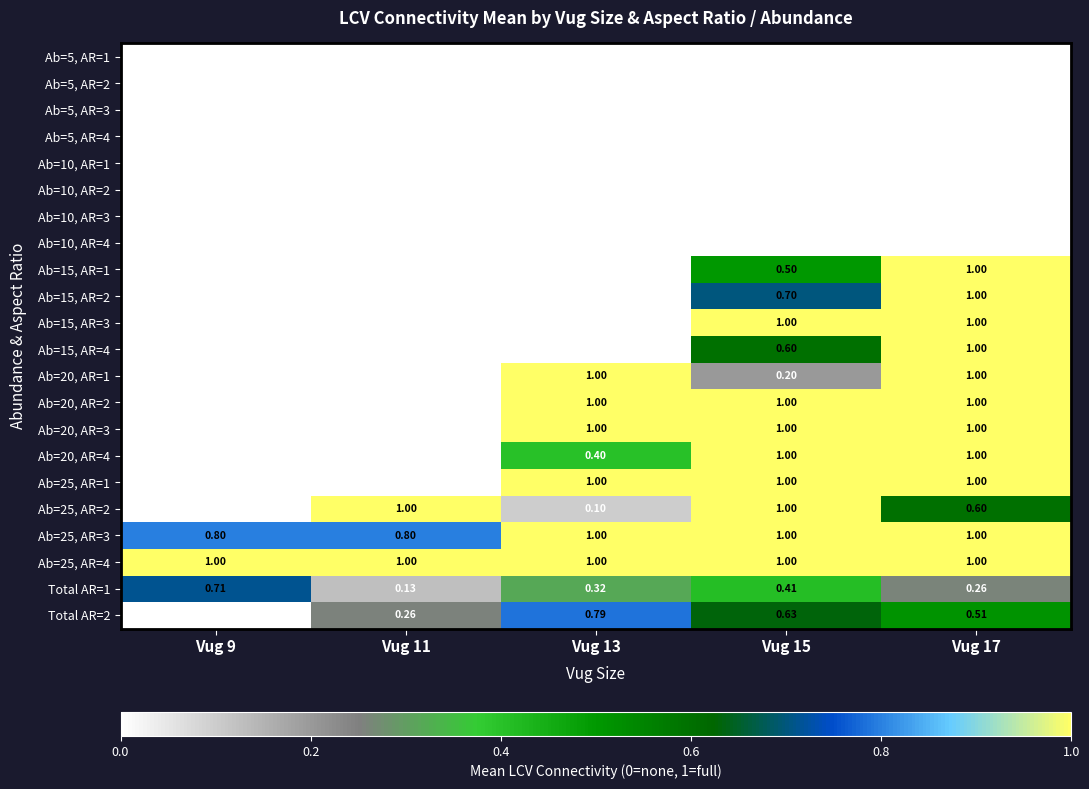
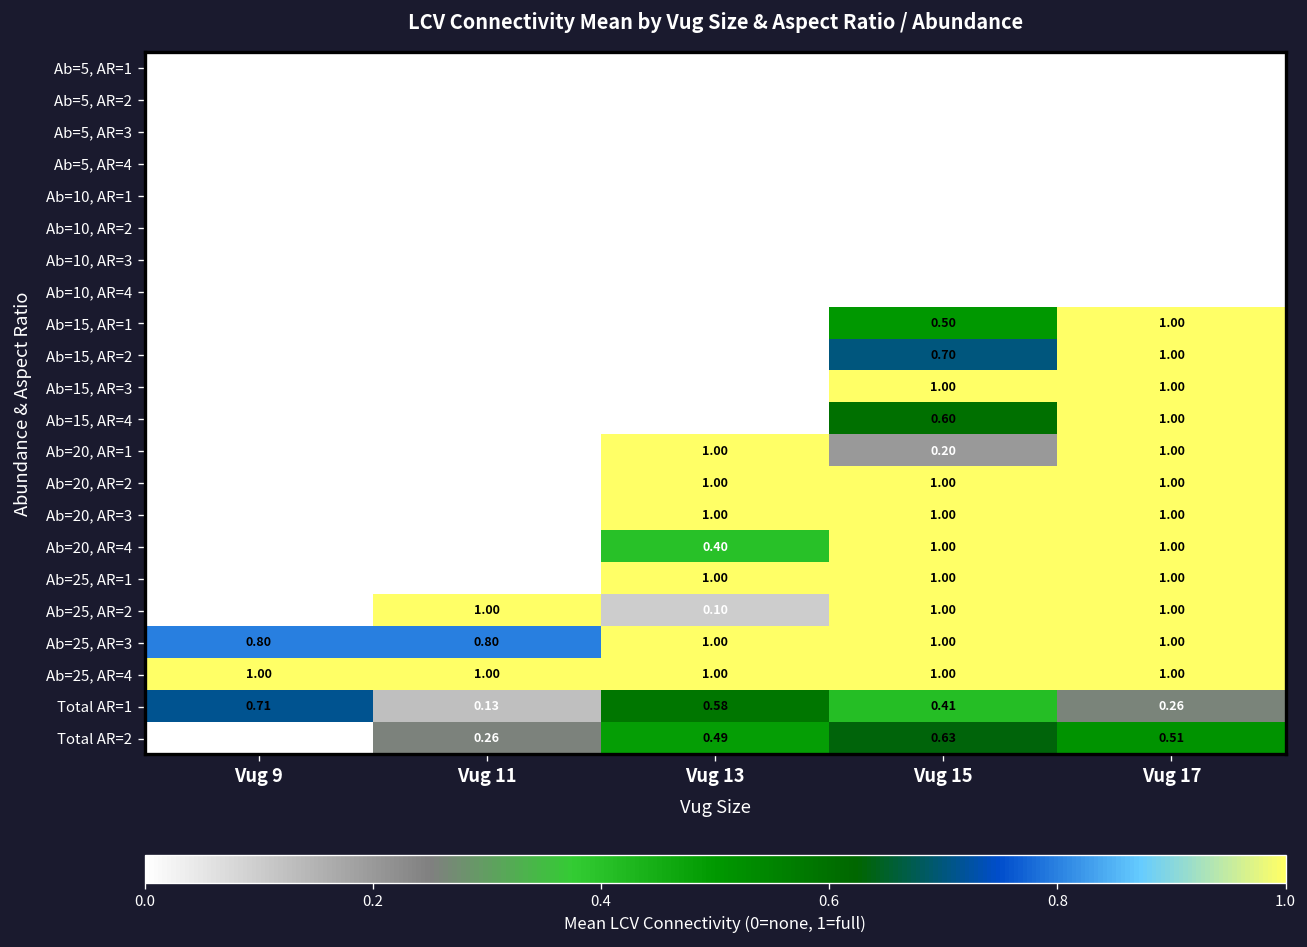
  {
    "Ab=15, AR=1": {
      "Vug 15": 0.50,
      "Vug 17": 1.00
    },
    "Ab=15, AR=2": {
      "Vug 15": 0.70,
      "Vug 17": 1.00
    },
    "Ab=15, AR=3": {
      "Vug 15": 1.00,
      "Vug 17": 1.00
    },
    "Ab=15, AR=4": {
      "Vug 15": 0.60,
      "Vug 17": 1.00
    },
    "Ab=20, AR=1": {
      "Vug 13": 1.00,
      "Vug 15": 0.20,
      "Vug 17": 1.00
    },
    "Ab=20, AR=2": {
      "Vug 13": 1.00,
      "Vug 15": 1.00,
      "Vug 17": 1.00
    },
    "Ab=20, AR=3": {
      "Vug 13": 1.00,
      "Vug 15": 1.00,
      "Vug 17": 1.00
    },
    "Ab=20, AR=4": {
      "Vug 13": 0.40,
      "Vug 15": 1.00,
      "Vug 17": 1.00
    },
    "Ab=25, AR=1": {
      "Vug 13": 1.00,
      "Vug 15": 1.00,
      "Vug 17": 1.00
    },
    "Ab=25, AR=2": {
      "Vug 11": 1.00,
      "Vug 13": 0.10,
      "Vug 15": 1.00,
-     "Vug 17": 0.60
+     "Vug 17": 1.00
    },
    "Ab=25, AR=3": {
      "Vug 9": 0.80,
      "Vug 11": 0.80,
      "Vug 13": 1.00,
      "Vug 15": 1.00,
      "Vug 17": 1.00
    },
    "Ab=25, AR=4": {
      "Vug 9": 1.00,
      "Vug 11": 1.00,
      "Vug 13": 1.00,
      "Vug 15": 1.00,
      "Vug 17": 1.00
    },
    "Total AR=1": {
      "Vug 9": 0.71,
      "Vug 11": 0.13,
-     "Vug 13": 0.32,
+     "Vug 13": 0.58,
      "Vug 15": 0.41,
      "Vug 17": 0.26
    },
    "Total AR=2": {
      "Vug 11": 0.26,
-     "Vug 13": 0.79,
+     "Vug 13": 0.49,
      "Vug 15": 0.63,
      "Vug 17": 0.51
    }
  }
